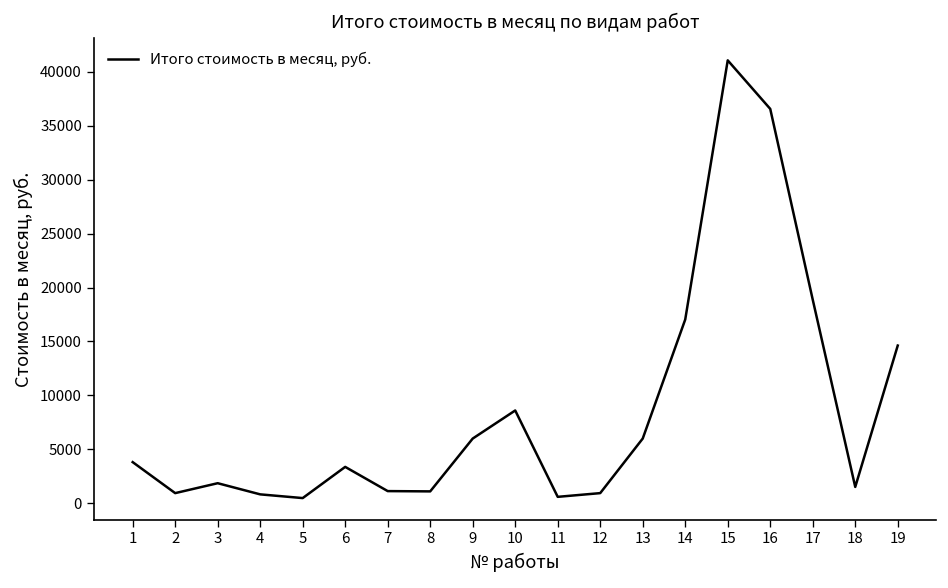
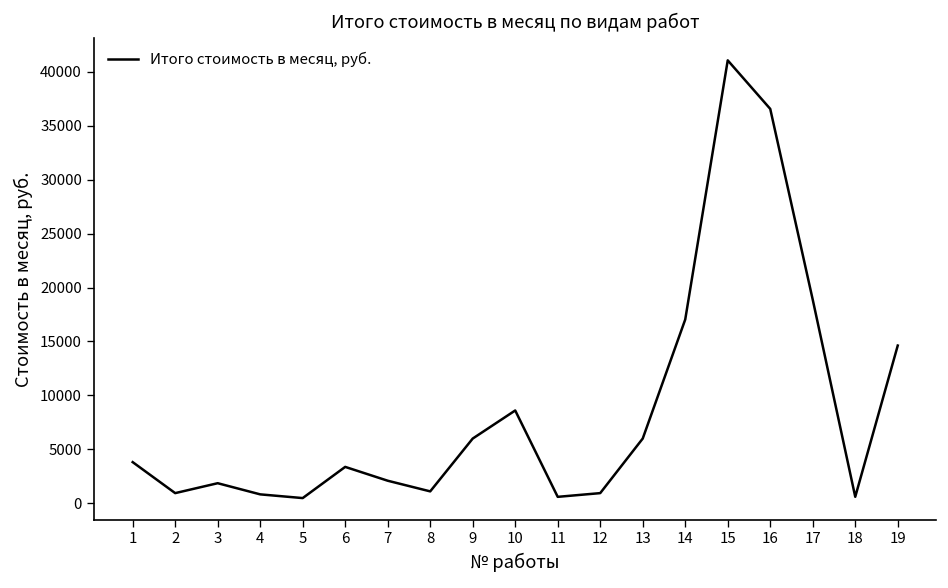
  {
    "1": 4000,
    "2": 1000,
    "3": 2000,
    "4": 1000,
    "5": 0,
    "6": 3000,
-   "7": 1000,
+   "7": 2000,
    "8": 1000,
    "9": 6000,
    "10": 9000,
    "11": 1000,
    "12": 1000,
    "13": 6000,
    "14": 17000,
    "15": 41000,
    "16": 37000,
    "17": 19000,
-   "18": 1500,
+   "18": 600,
    "19": 15000
  }
